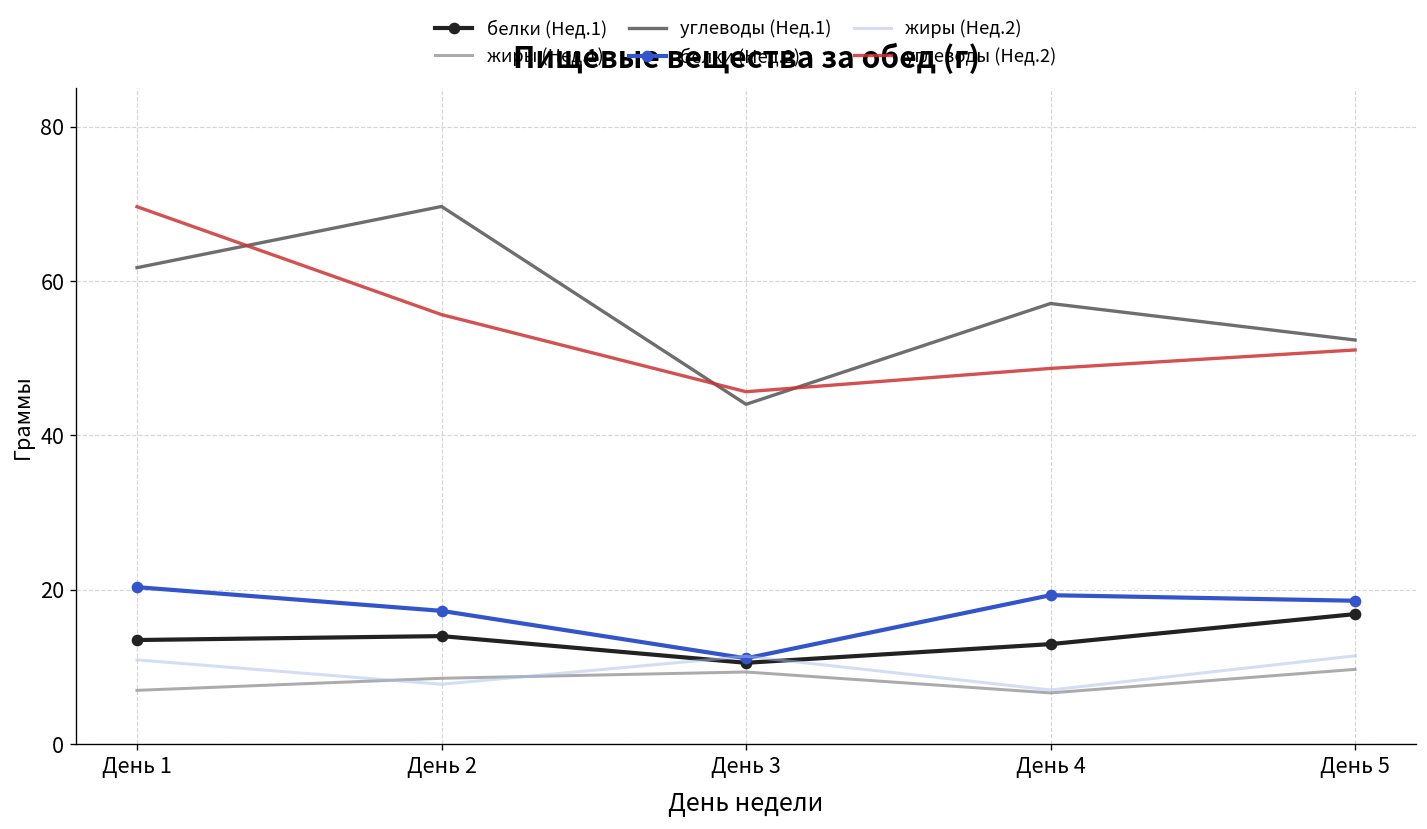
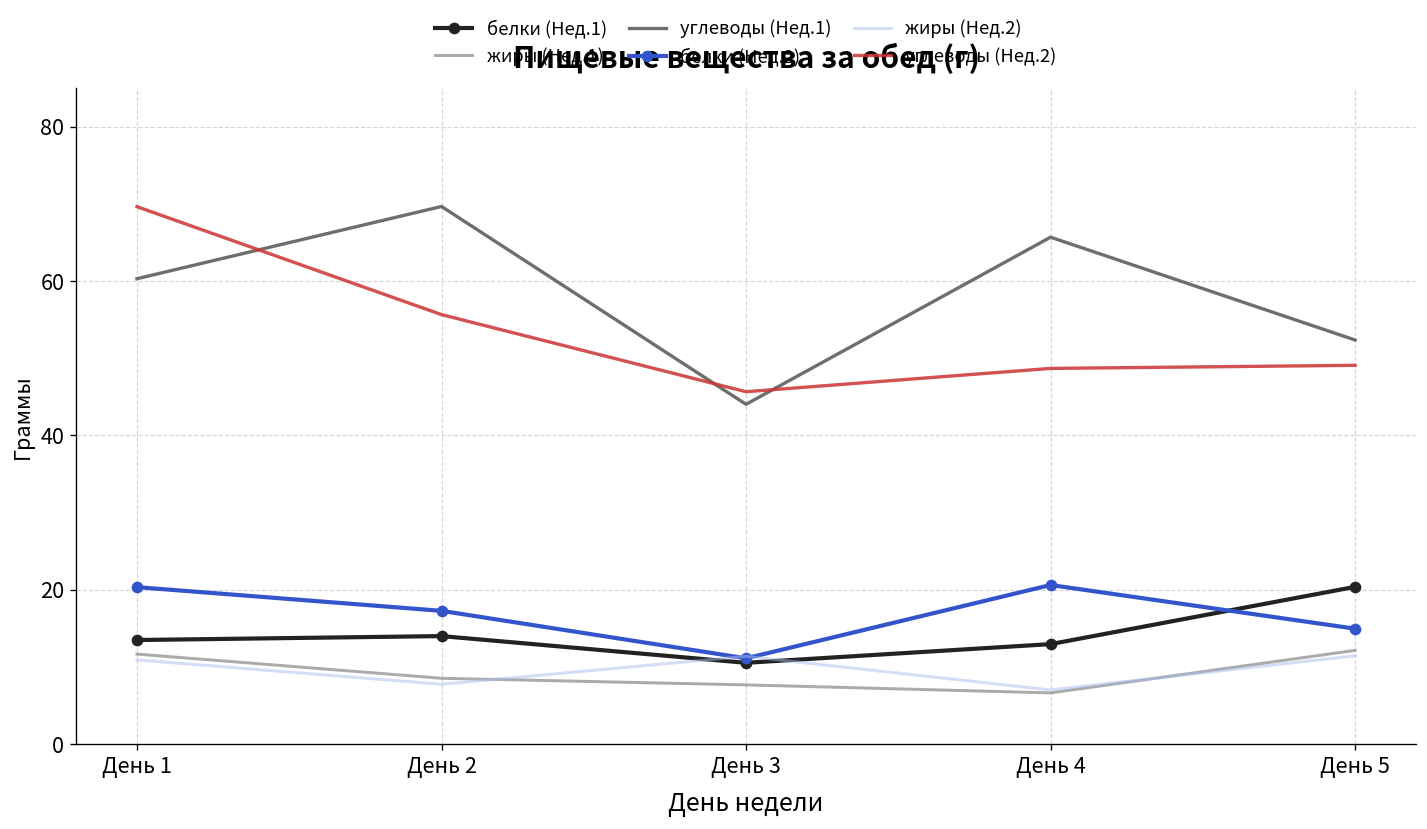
  {
    "белки (Нед.1)": {
      "День 1": 13,
      "День 2": 14,
      "День 3": 11,
      "День 4": 13,
-     "День 5": 17
+     "День 5": 20
    },
    "жиры (Нед.1)": {
-     "День 1": 7,
+     "День 1": 12,
      "День 2": 9,
-     "День 3": 9,
-     "День 5": 10
+     "День 3": 8,
+     "День 5": 12
    },
    "углеводы (Нед.1)": {
-     "День 1": 62,
+     "День 1": 60,
      "День 2": 70,
      "День 3": 44,
-     "День 4": 57,
+     "День 4": 66,
      "День 5": 52
    },
    "белки (Нед.2)": {
      "День 1": 20,
      "День 2": 17,
-     "День 4": 19,
-     "День 5": 19
+     "День 4": 21,
+     "День 5": 15
    },
    "жиры (Нед.2)": {
      "День 1": 11,
      "День 2": 8,
      "День 5": 11
    },
    "углеводы (Нед.2)": {
      "День 1": 70,
      "День 2": 56,
      "День 3": 46,
      "День 4": 49,
-     "День 5": 51
+     "День 5": 49
    }
  }
